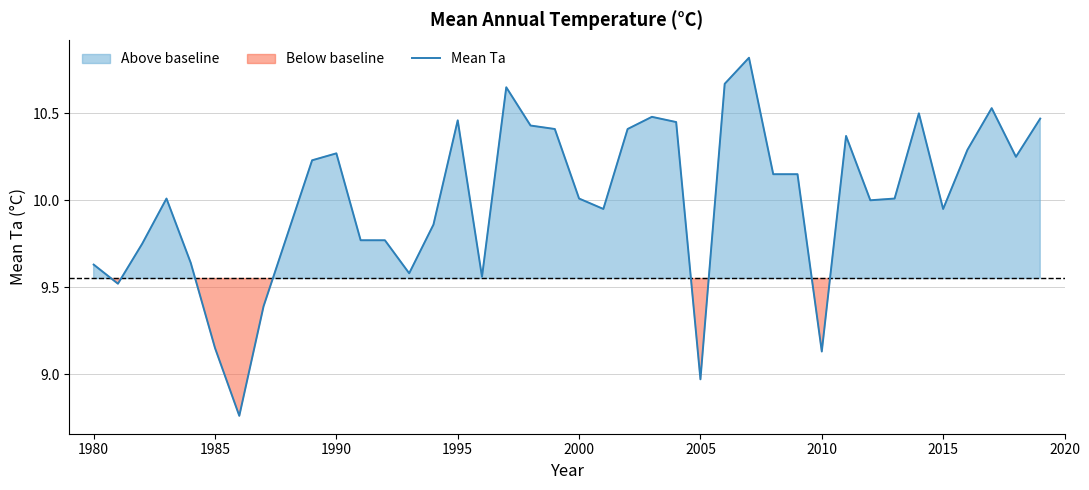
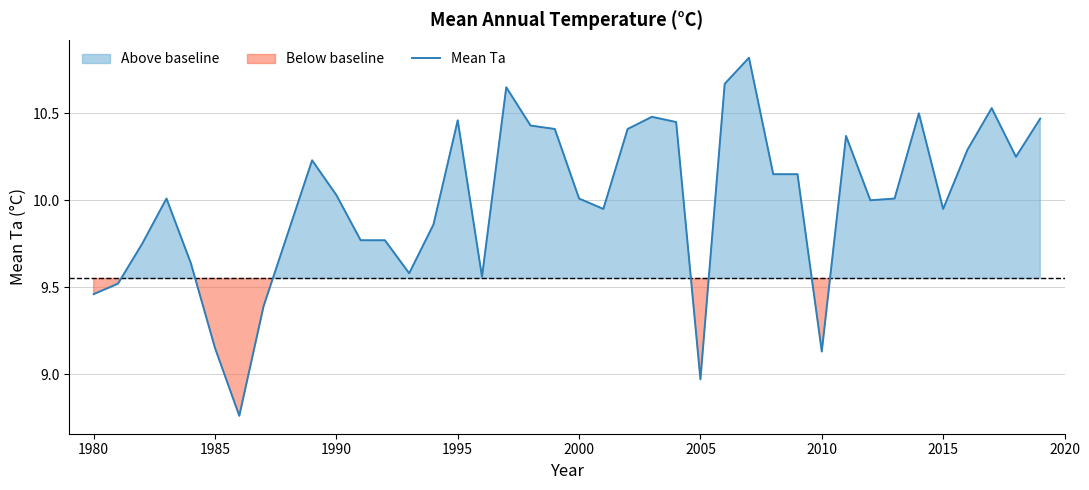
  {
-   "1980": 9.63,
+   "1980": 9.46,
    "1985": 9.15,
-   "1990": 10.27,
+   "1990": 10.03,
    "1995": 10.46,
    "2000": 10.01,
    "2005": 8.97,
    "2010": 9.13,
    "2015": 9.95
  }
